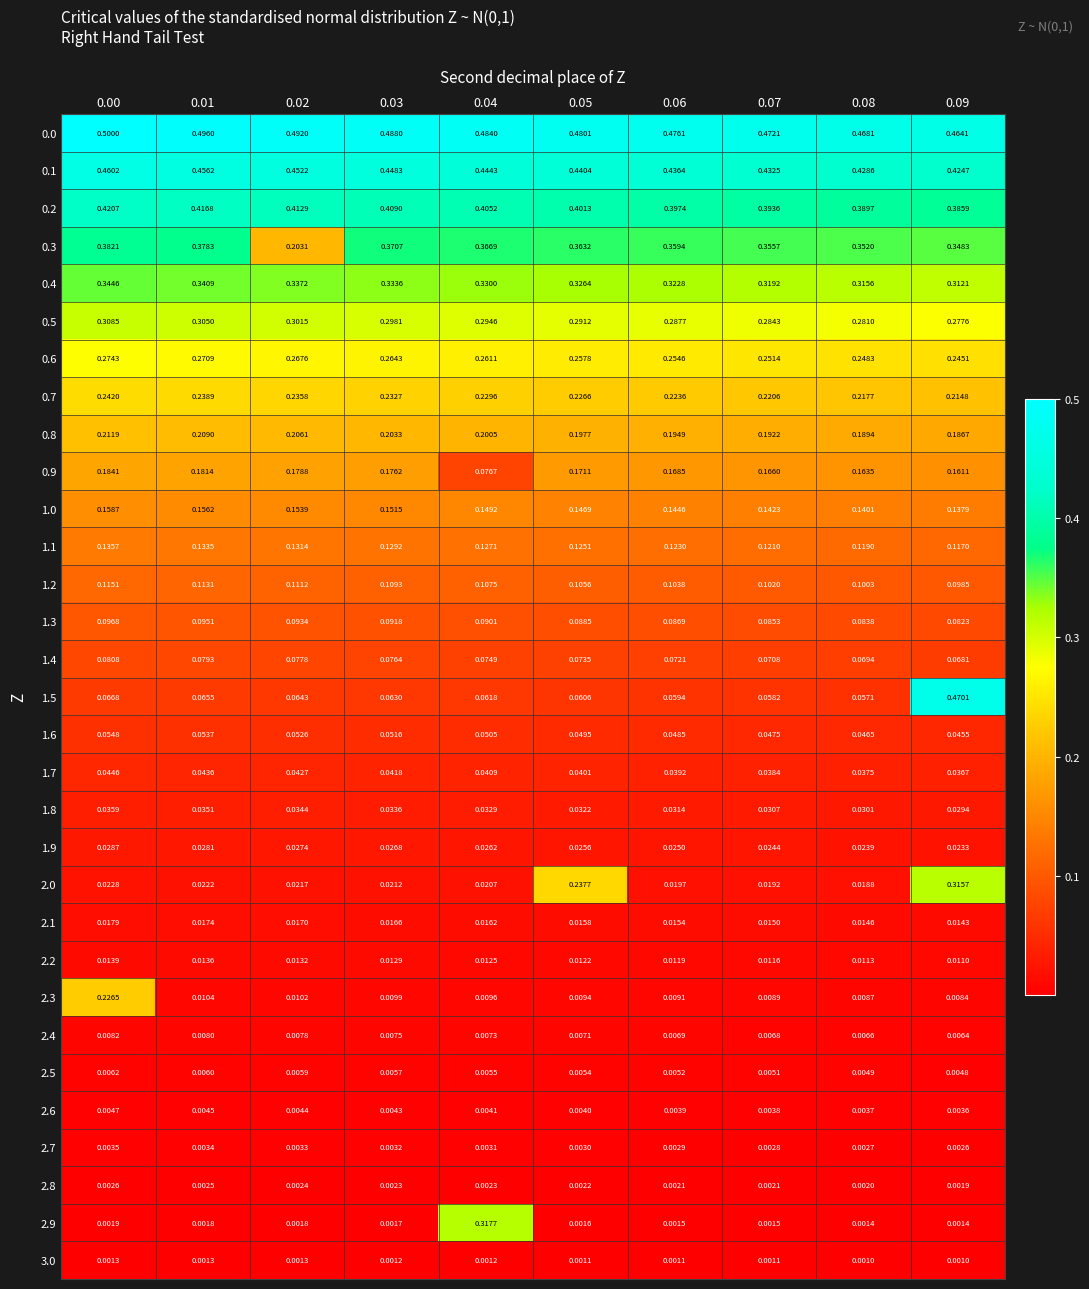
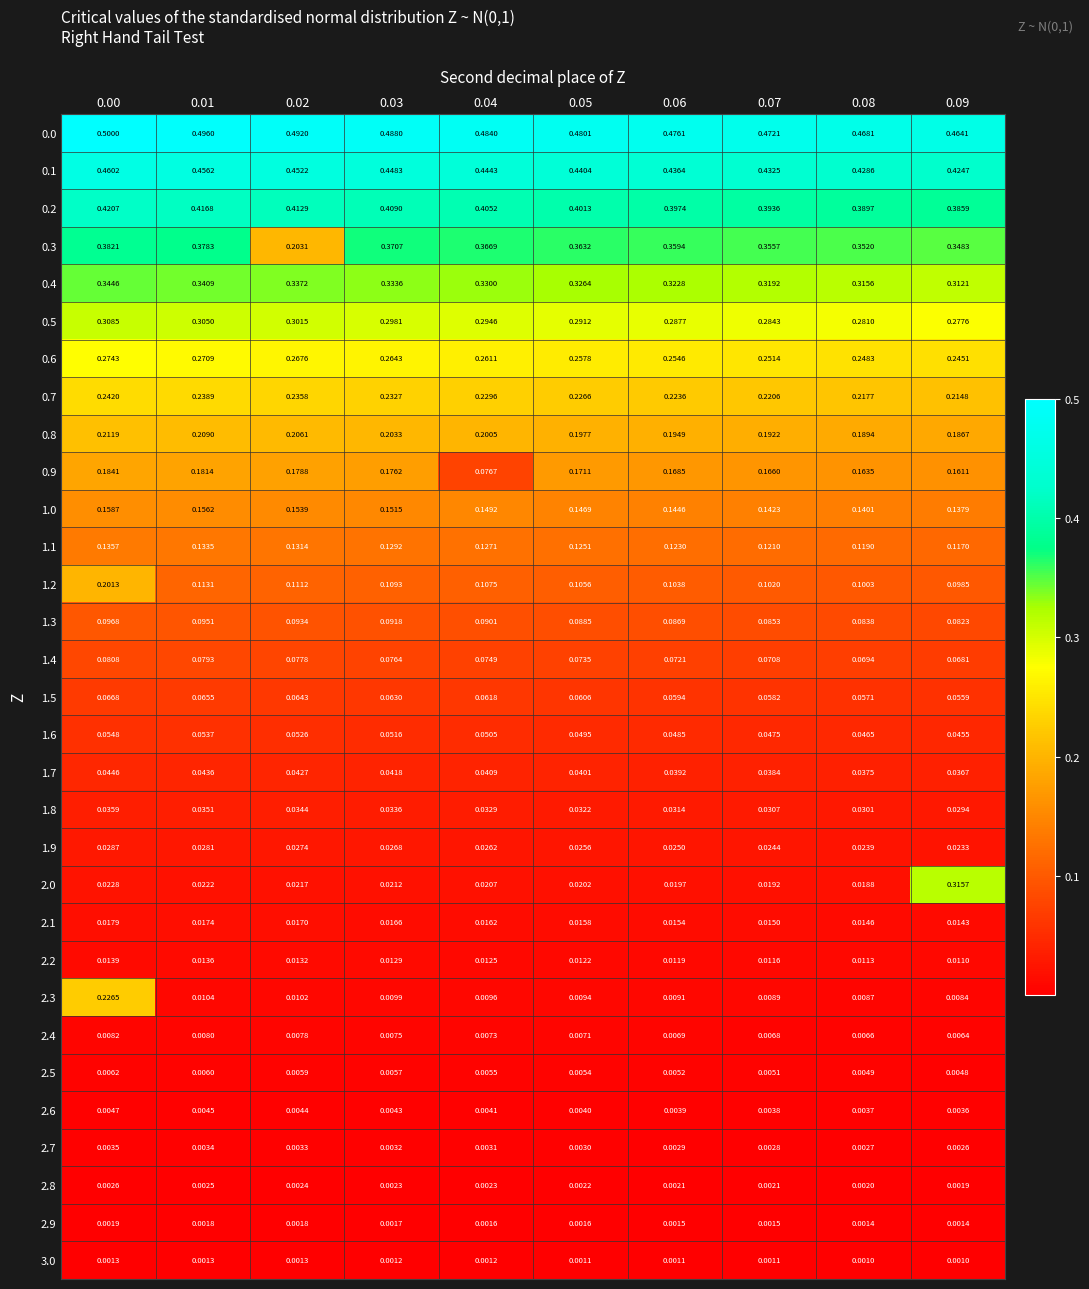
  {
    "1.2": {
-     "0.00": 0.1151,
+     "0.00": 0.2013,
      "0.01": 0.1131,
      "0.02": 0.1112,
      "0.03": 0.1093,
      "0.04": 0.1075,
      "0.05": 0.1056,
      "0.06": 0.1038,
      "0.07": 0.1020,
      "0.08": 0.1003,
      "0.09": 0.0985
    },
    "1.5": {
      "0.00": 0.0668,
      "0.01": 0.0655,
      "0.02": 0.0643,
      "0.03": 0.0630,
      "0.04": 0.0618,
      "0.05": 0.0606,
      "0.06": 0.0594,
      "0.07": 0.0582,
      "0.08": 0.0571,
-     "0.09": 0.4701
+     "0.09": 0.0559
    },
    "2.0": {
      "0.00": 0.0228,
      "0.01": 0.0222,
      "0.02": 0.0217,
      "0.03": 0.0212,
      "0.04": 0.0207,
-     "0.05": 0.2377,
+     "0.05": 0.0202,
      "0.06": 0.0197,
      "0.07": 0.0192,
      "0.08": 0.0188,
      "0.09": 0.3157
    },
    "2.9": {
      "0.00": 0.0019,
      "0.01": 0.0018,
      "0.02": 0.0018,
      "0.03": 0.0017,
-     "0.04": 0.3177,
+     "0.04": 0.0016,
      "0.05": 0.0016,
      "0.06": 0.0015,
      "0.07": 0.0015,
      "0.08": 0.0014,
      "0.09": 0.0014
    }
  }
